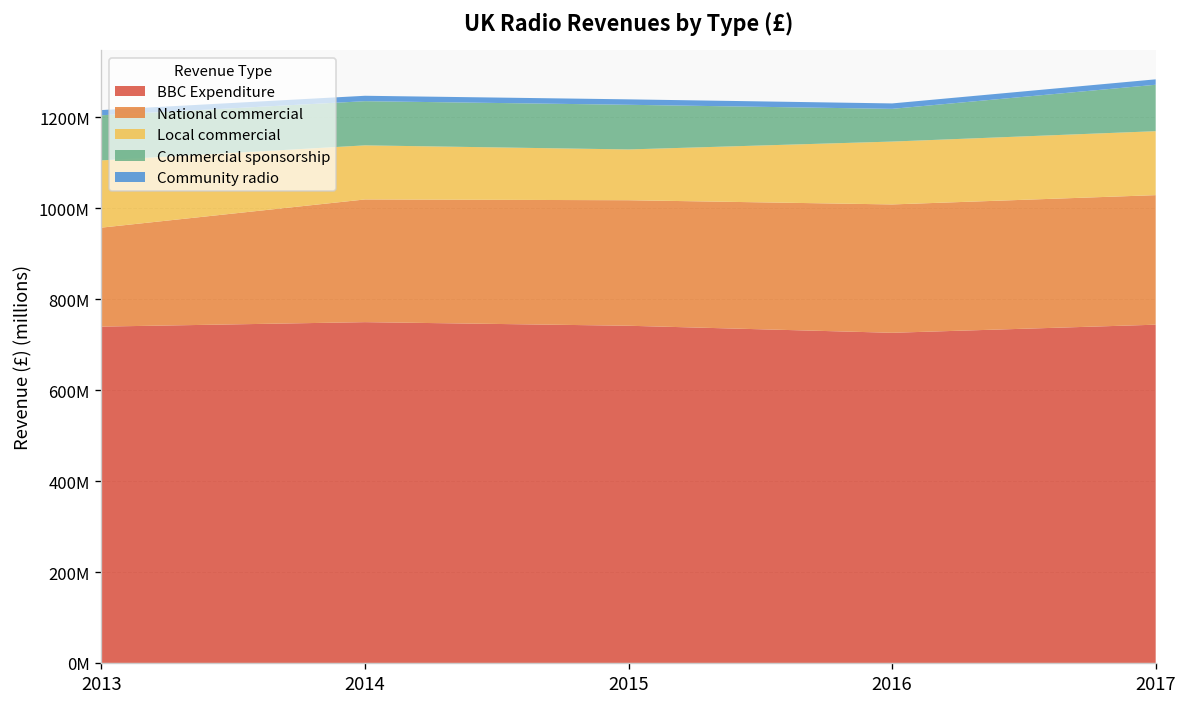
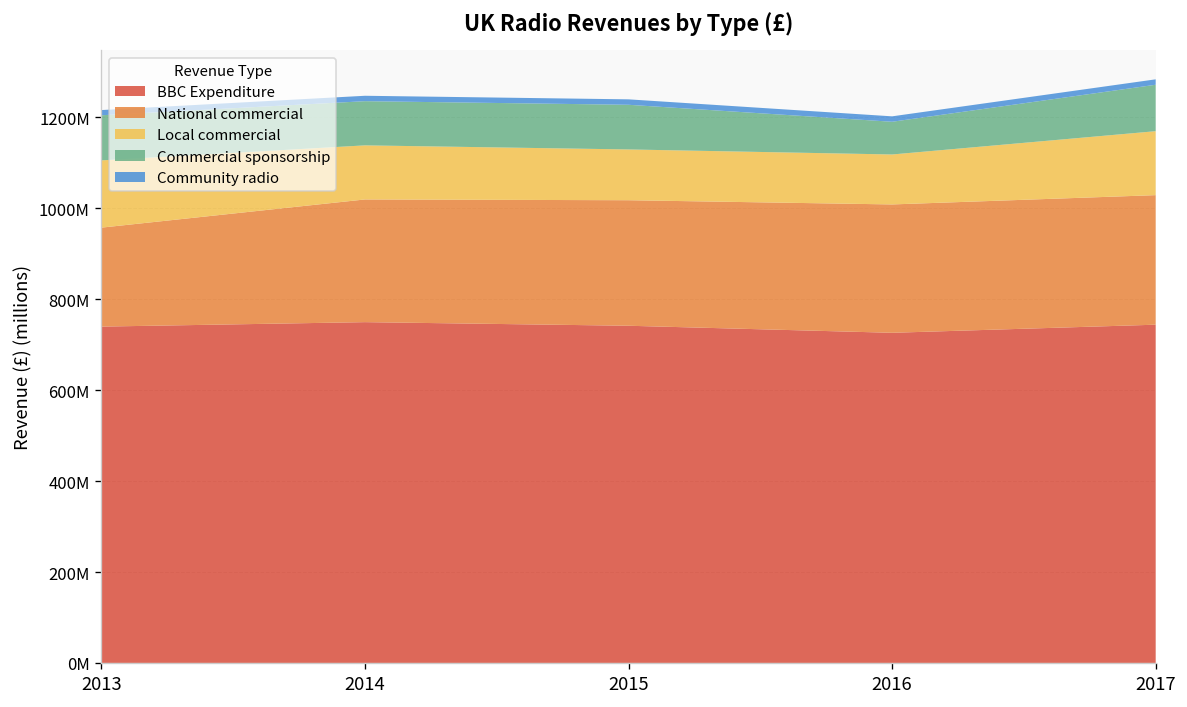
  {
    "Local commercial": {
      "2013": 150000000,
      "2014": 120000000,
      "2015": 110000000,
-     "2016": 140000000,
+     "2016": 110000000,
      "2017": 140000000
    },
    "Commercial sponsorship": {
      "2013": 100000000,
      "2014": 100000000,
      "2015": 100000000,
      "2016": 70000000,
      "2017": 100000000
    },
    "Community radio": {
      "2013": 10000000,
      "2014": 10000000,
      "2015": 10000000,
      "2016": 10000000,
      "2017": 10000000
    }
  }
